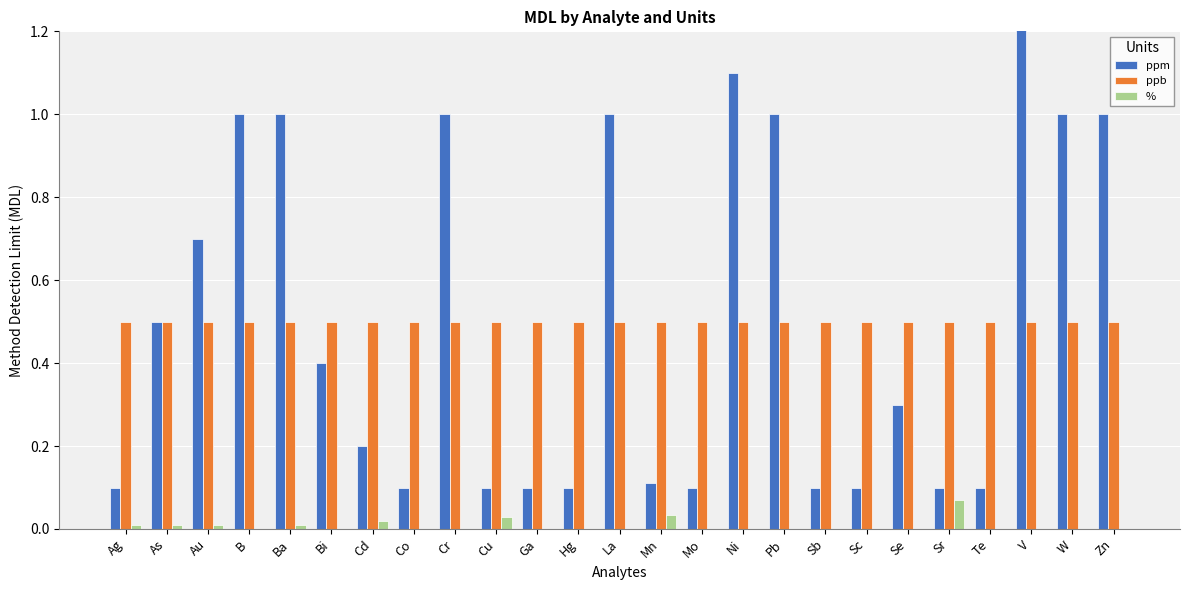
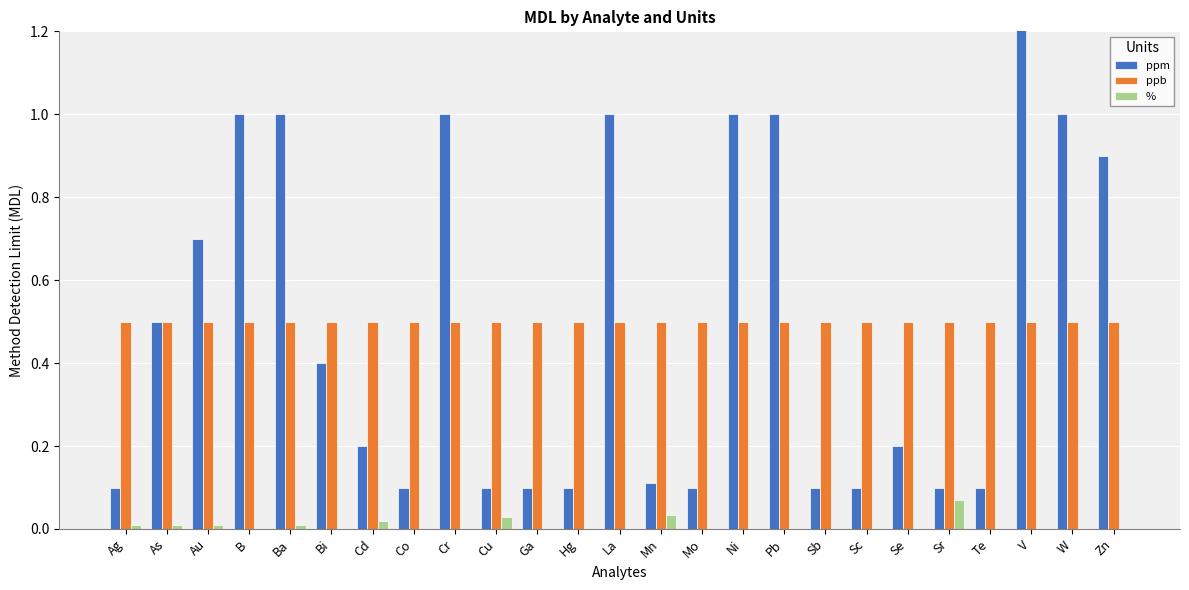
  {
    "ppm": {
      "Ag": 0.1,
      "As": 0.5,
      "Au": 0.7,
      "B": 1.0,
      "Ba": 1.0,
      "Bi": 0.4,
      "Cd": 0.2,
      "Co": 0.1,
      "Cr": 1.0,
      "Cu": 0.1,
      "Ga": 0.1,
      "Hg": 0.1,
      "La": 1.0,
      "Mn": 0.11,
      "Mo": 0.1,
-     "Ni": 1.1,
+     "Ni": 1.0,
      "Pb": 1.0,
      "Sb": 0.1,
      "Sc": 0.1,
-     "Se": 0.3,
+     "Se": 0.2,
      "Sr": 0.1,
      "Te": 0.1,
      "W": 1.0,
-     "Zn": 1.0
+     "Zn": 0.9
    },
    "ppb": {
      "Ag": 0.5,
      "As": 0.5,
      "Au": 0.5,
      "B": 0.5,
      "Ba": 0.5,
      "Bi": 0.5,
      "Cd": 0.5,
      "Co": 0.5,
      "Cr": 0.5,
      "Cu": 0.5,
      "Ga": 0.5,
      "Hg": 0.5,
      "La": 0.5,
      "Mn": 0.5,
      "Mo": 0.5,
      "Ni": 0.5,
      "Pb": 0.5,
      "Sb": 0.5,
      "Sc": 0.5,
      "Se": 0.5,
      "Sr": 0.5,
      "Te": 0.5,
      "V": 0.5,
      "W": 0.5,
      "Zn": 0.5
    },
    "%": {
      "Ag": 0.01,
      "As": 0.01,
      "Au": 0.01,
      "Ba": 0.01,
      "Cd": 0.02,
      "Cu": 0.03,
      "Mn": 0.03,
      "Sr": 0.07
    }
  }
